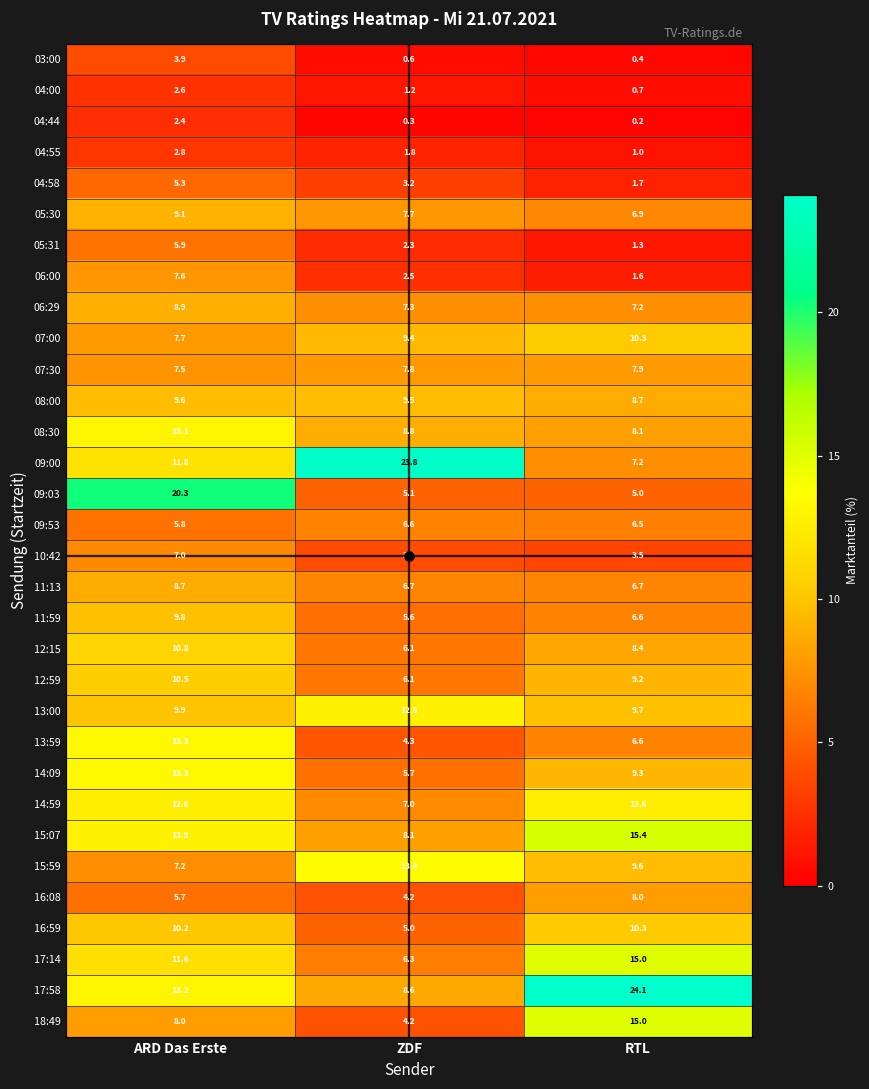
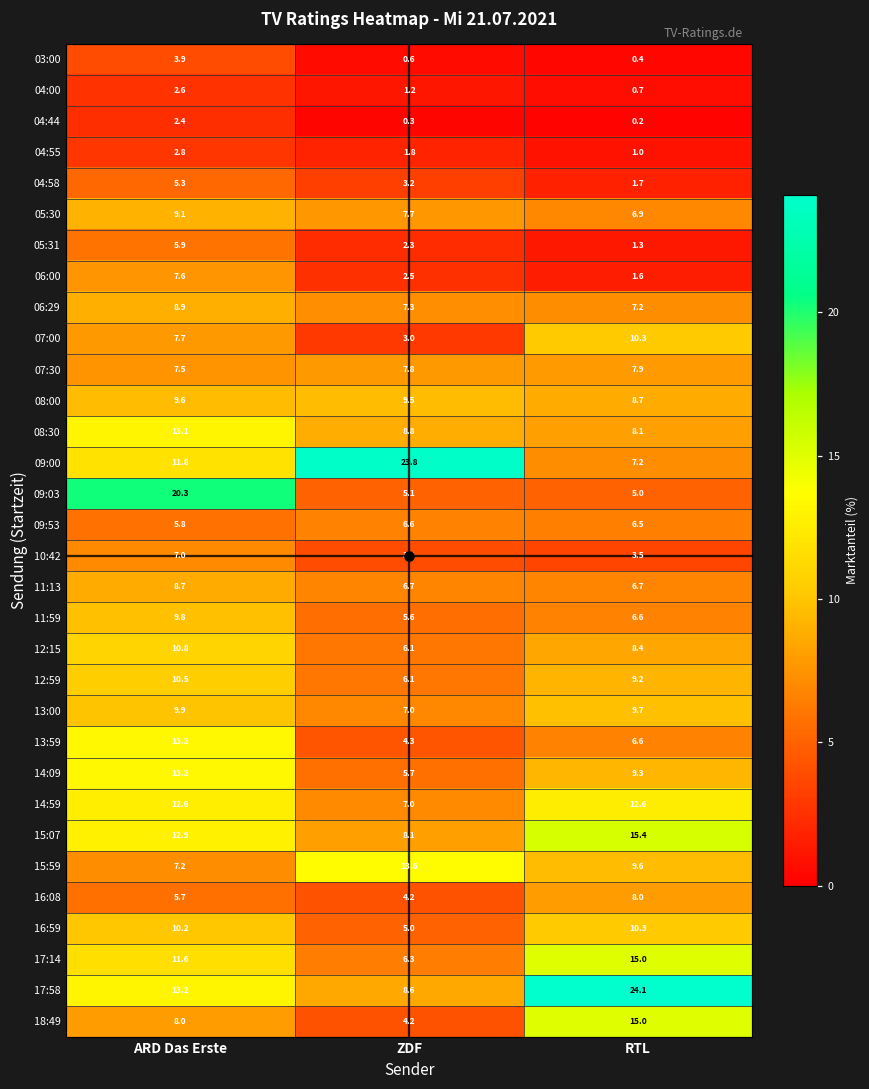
  {
    "03:00": {
      "ARD Das Erste": 3.9,
      "ZDF": 0.6,
      "RTL": 0.4
    },
    "04:00": {
      "ARD Das Erste": 2.6,
      "ZDF": 1.2,
      "RTL": 0.7
    },
    "04:44": {
      "ARD Das Erste": 2.4,
      "ZDF": 0.3,
      "RTL": 0.2
    },
    "04:55": {
      "ARD Das Erste": 2.8,
      "ZDF": 1.8,
      "RTL": 1.0
    },
    "04:58": {
      "ARD Das Erste": 5.3,
      "ZDF": 3.2,
      "RTL": 1.7
    },
    "05:30": {
      "ARD Das Erste": 9.1,
      "ZDF": 7.7,
      "RTL": 6.9
    },
    "05:31": {
      "ARD Das Erste": 5.9,
      "ZDF": 2.3,
      "RTL": 1.3
    },
    "06:00": {
      "ARD Das Erste": 7.6,
      "ZDF": 2.5,
      "RTL": 1.6
    },
    "06:29": {
      "ARD Das Erste": 8.9,
      "ZDF": 7.3,
      "RTL": 7.2
    },
    "07:00": {
      "ARD Das Erste": 7.7,
-     "ZDF": 9.4,
+     "ZDF": 3.0,
      "RTL": 10.3
    },
    "07:30": {
      "ARD Das Erste": 7.5,
      "ZDF": 7.8,
      "RTL": 7.9
    },
    "08:00": {
      "ARD Das Erste": 9.6,
      "ZDF": 9.5,
      "RTL": 8.7
    },
    "08:30": {
      "ARD Das Erste": 13.1,
      "ZDF": 8.8,
      "RTL": 8.1
    },
    "09:00": {
      "ARD Das Erste": 11.8,
      "ZDF": 23.8,
      "RTL": 7.2
    },
    "09:03": {
      "ARD Das Erste": 20.3,
      "ZDF": 5.1,
      "RTL": 5.0
    },
    "09:53": {
      "ARD Das Erste": 5.8,
      "ZDF": 6.6,
      "RTL": 6.5
    },
    "10:42": {
      "ARD Das Erste": 7.0,
      "RTL": 3.5
    },
    "11:13": {
      "ARD Das Erste": 8.7,
      "ZDF": 6.7,
      "RTL": 6.7
    },
    "11:59": {
      "ARD Das Erste": 9.8,
      "ZDF": 5.6,
      "RTL": 6.6
    },
    "12:15": {
      "ARD Das Erste": 10.8,
      "ZDF": 6.1,
      "RTL": 8.4
    },
    "12:59": {
      "ARD Das Erste": 10.5,
      "ZDF": 6.1,
      "RTL": 9.2
    },
    "13:00": {
      "ARD Das Erste": 9.9,
-     "ZDF": 12.8,
+     "ZDF": 7.0,
      "RTL": 9.7
    },
    "13:59": {
      "ARD Das Erste": 13.3,
      "ZDF": 4.3,
      "RTL": 6.6
    },
    "14:09": {
      "ARD Das Erste": 13.3,
      "ZDF": 5.7,
      "RTL": 9.3
    },
    "14:59": {
      "ARD Das Erste": 12.6,
      "ZDF": 7.0,
      "RTL": 12.6
    },
    "15:07": {
      "ARD Das Erste": 12.9,
      "ZDF": 8.1,
      "RTL": 15.4
    },
    "15:59": {
      "ARD Das Erste": 7.2,
      "ZDF": 13.6,
      "RTL": 9.6
    },
    "16:08": {
      "ARD Das Erste": 5.7,
      "ZDF": 4.2,
      "RTL": 8.0
    },
    "16:59": {
      "ARD Das Erste": 10.2,
      "ZDF": 5.0,
      "RTL": 10.3
    },
    "17:14": {
      "ARD Das Erste": 11.6,
      "ZDF": 6.3,
      "RTL": 15.0
    },
    "17:58": {
      "ARD Das Erste": 13.2,
      "ZDF": 8.6,
      "RTL": 24.1
    },
    "18:49": {
      "ARD Das Erste": 8.0,
      "ZDF": 4.2,
      "RTL": 15.0
    }
  }
